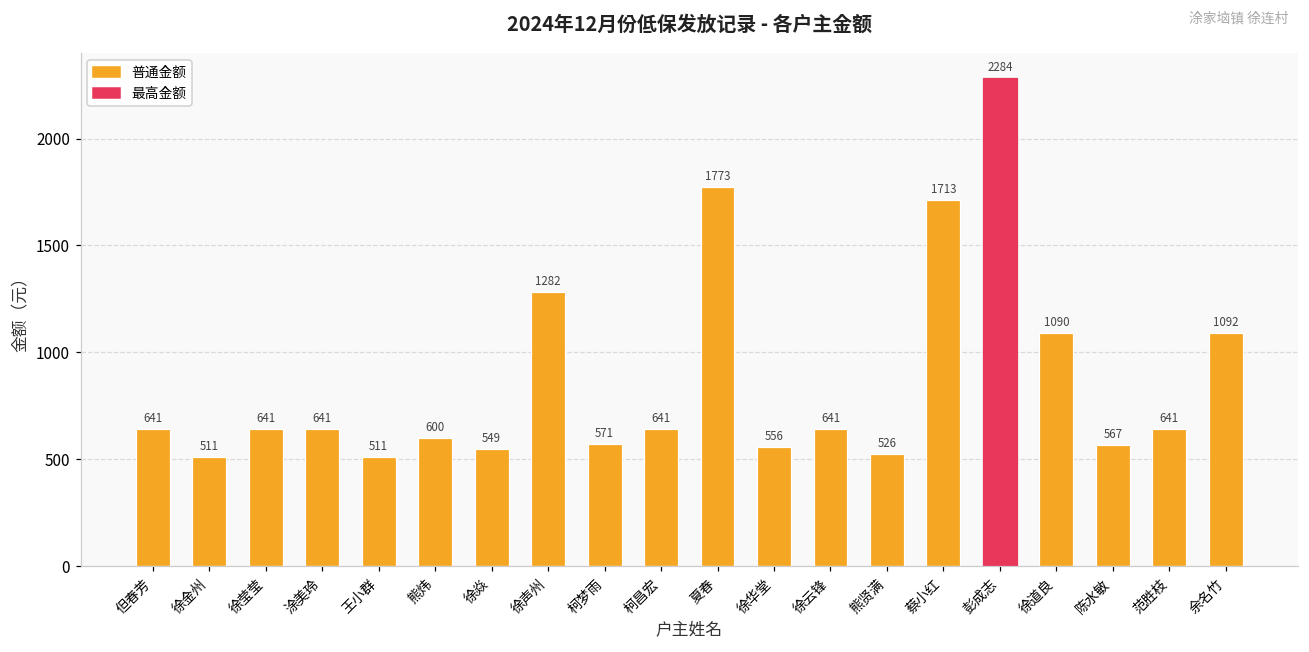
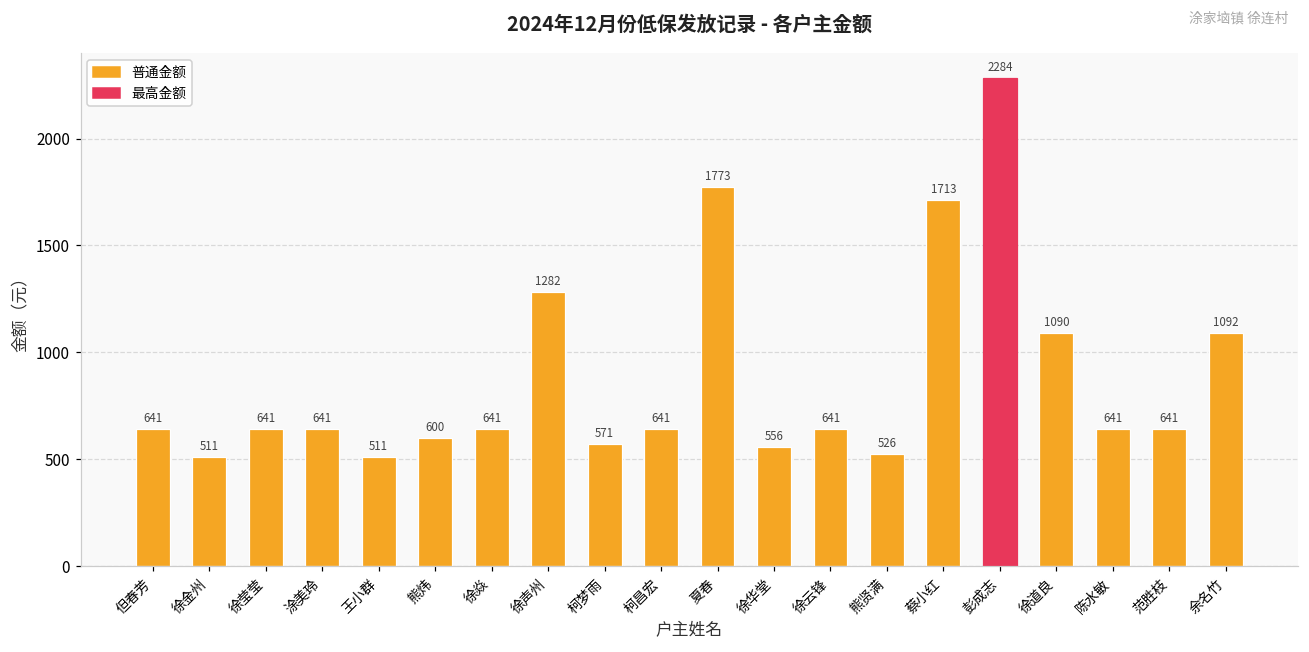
  {
    "但春芳": 641,
    "徐金州": 511,
    "徐莹莹": 641,
    "涂美玲": 641,
    "王小群": 511,
    "熊炜": 600,
-   "徐焱": 549,
+   "徐焱": 641,
    "徐声州": 1282,
    "柯梦雨": 571,
    "柯昌宏": 641,
    "夏春": 1773,
    "徐华堂": 556,
    "徐云锋": 641,
    "熊贤满": 526,
    "蔡小红": 1713,
    "彭成志": 2284,
    "徐道良": 1090,
-   "陈水敏": 567,
+   "陈水敏": 641,
    "范胜枝": 641,
    "余名竹": 1092
  }
